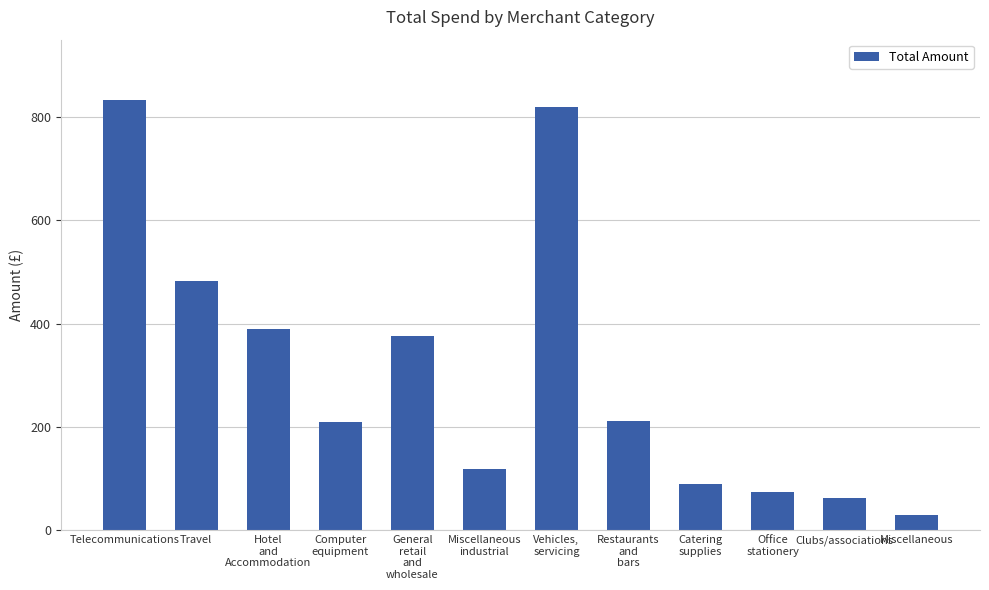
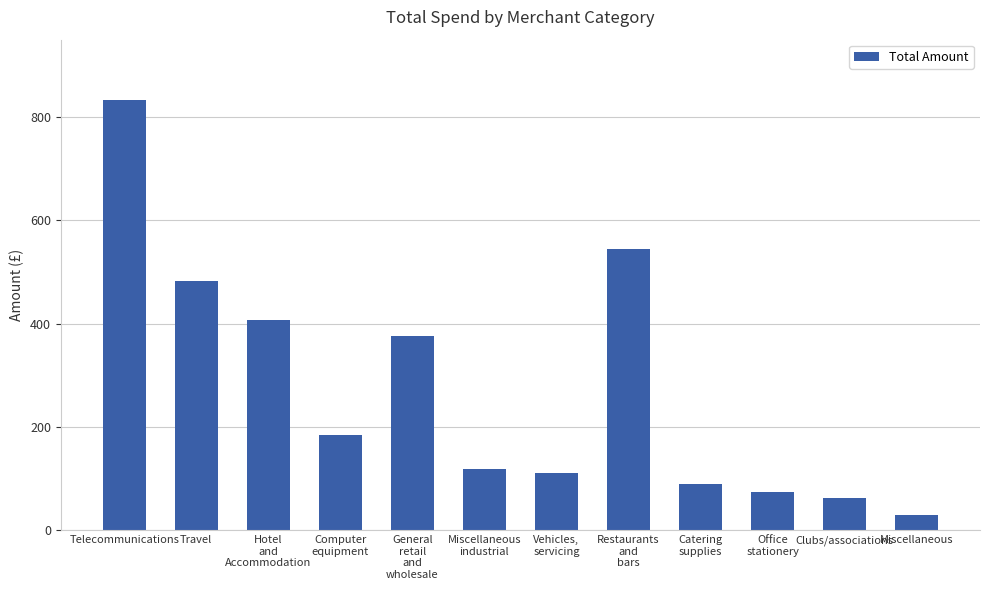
  {
    "Telecommunications": 830,
    "Travel": 480,
-   "Hotel and Accommodation": 390,
-   "Computer equipment": 210,
+   "Hotel and Accommodation": 410,
+   "Computer equipment": 180,
    "General retail and wholesale": 380,
    "Miscellaneous industrial": 120,
-   "Vehicles, servicing": 820,
-   "Restaurants and bars": 210,
+   "Vehicles, servicing": 110,
+   "Restaurants and bars": 540,
    "Catering supplies": 90,
    "Office stationery": 70,
    "Clubs/associations": 60
  }
